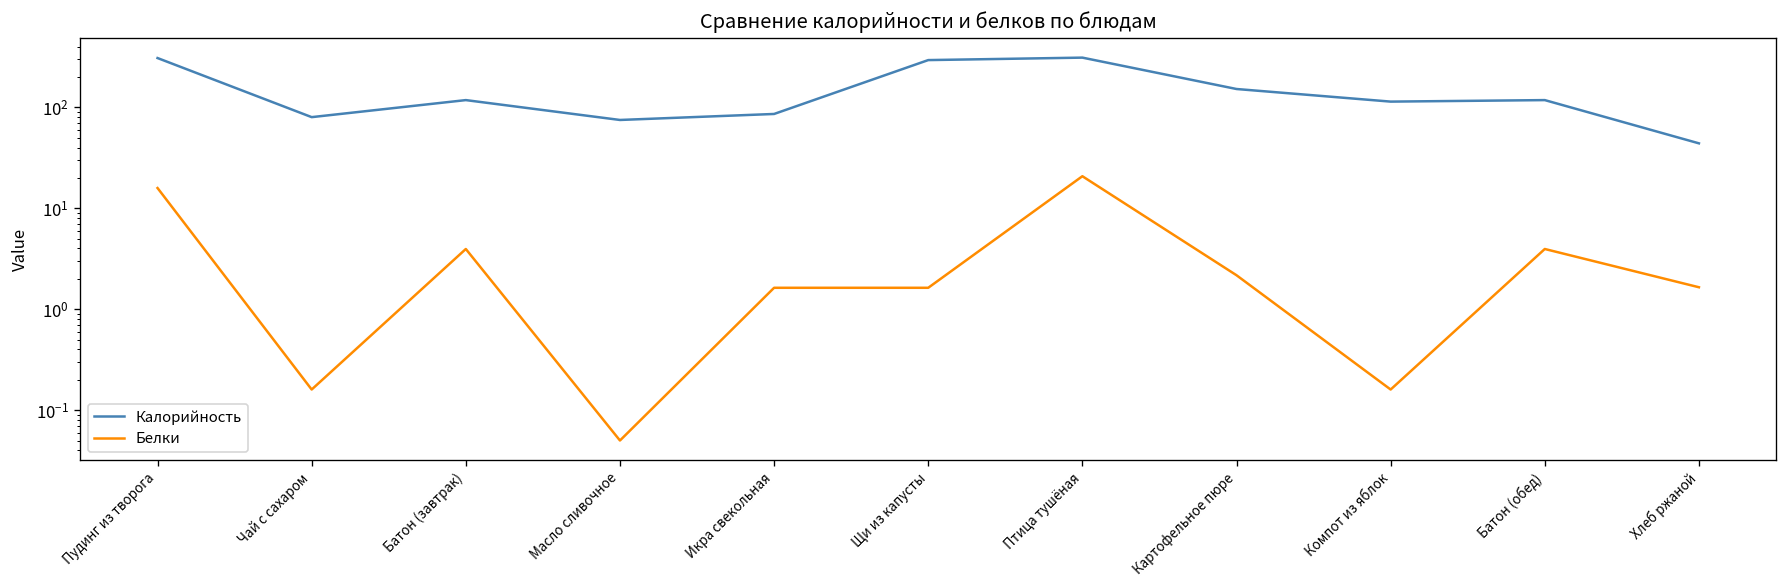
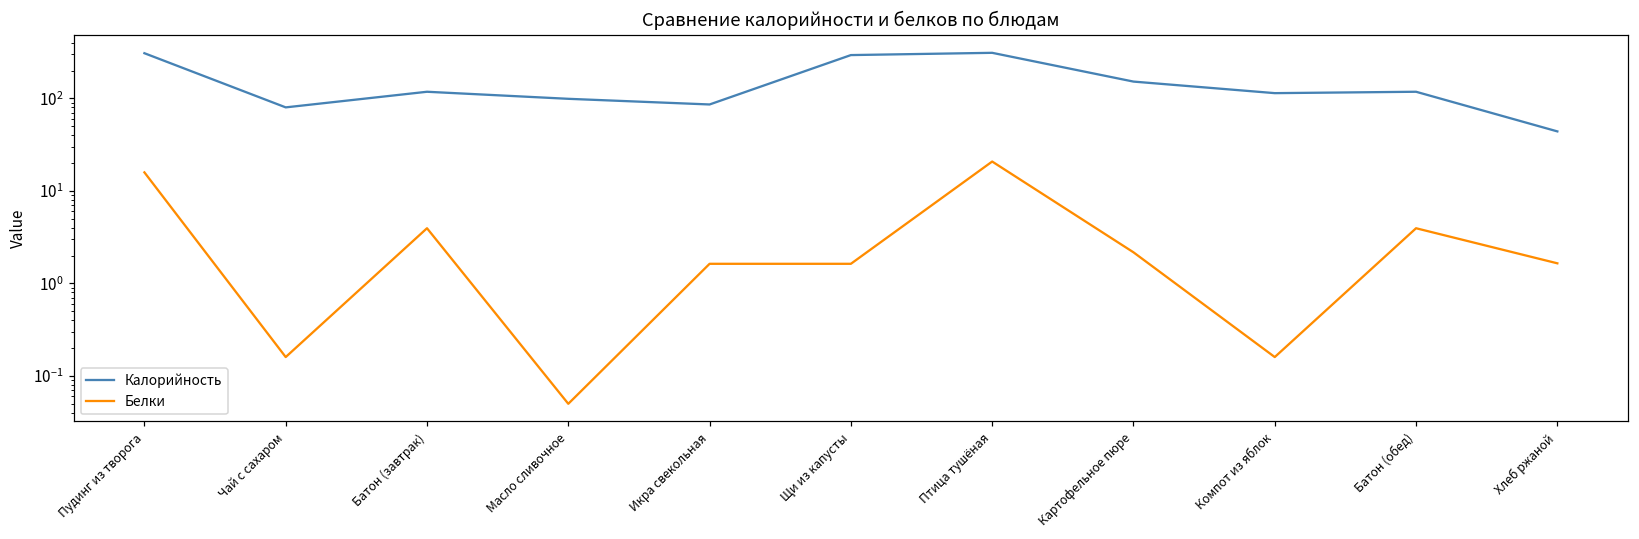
  {
    "Калорийность": {
      "Пудинг из творога": 310,
      "Чай с сахаром": 80,
      "Батон (завтрак)": 120,
-     "Масло сливочное": 80,
+     "Масло сливочное": 100,
      "Икра свекольная": 90,
      "Щи из капусты": 290,
      "Птица тушёная": 310,
      "Картофельное пюре": 150,
      "Компот из яблок": 110,
      "Батон (обед)": 120,
      "Хлеб ржаной": 40
    },
    "Белки": {
      "Пудинг из творога": 16,
      "Чай с сахаром": 0.16,
      "Батон (завтрак)": 4,
      "Масло сливочное": 0.05,
      "Икра свекольная": 1.6,
      "Щи из капусты": 1.6,
      "Птица тушёная": 21,
      "Картофельное пюре": 2.2,
      "Компот из яблок": 0.16,
      "Батон (обед)": 4,
      "Хлеб ржаной": 1.7
    }
  }
